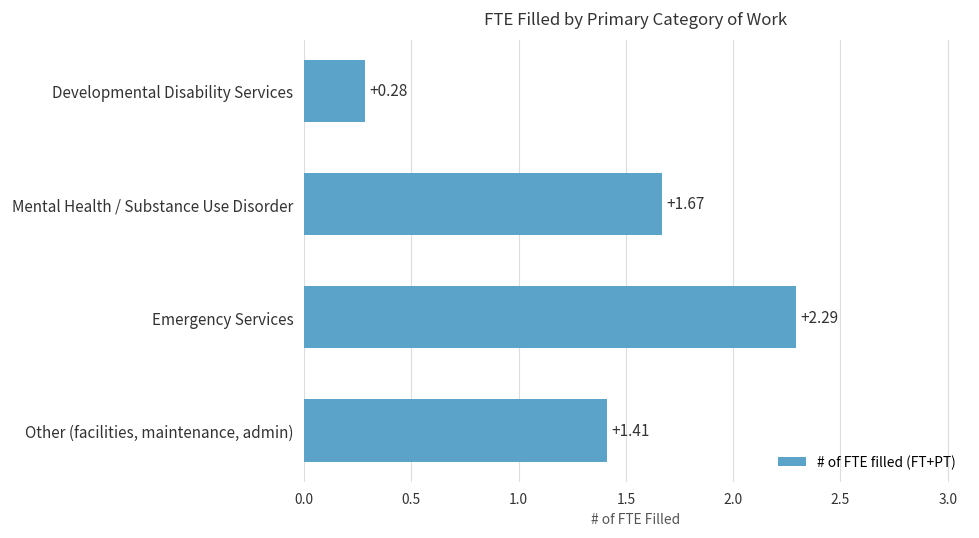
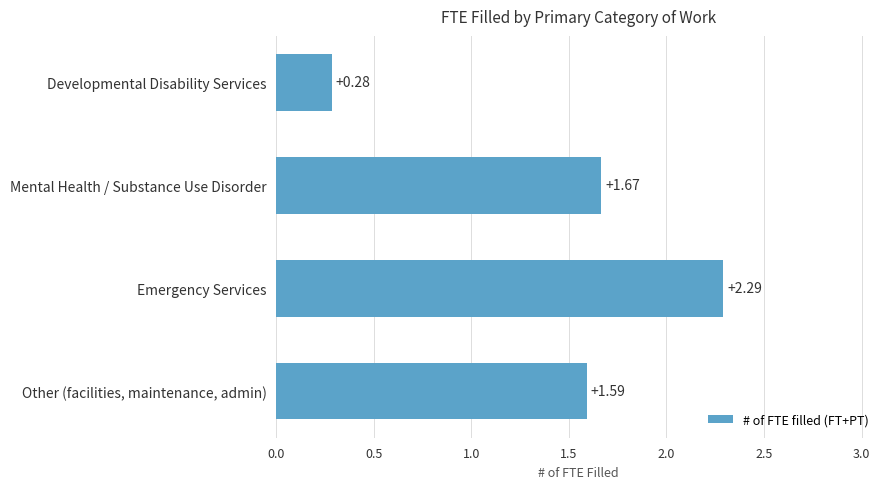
  {
    "Developmental Disability Services": "+0.28",
    "Mental Health / Substance Use Disorder": "+1.67",
    "Emergency Services": "+2.29",
-   "Other (facilities, maintenance, admin)": "+1.41"
+   "Other (facilities, maintenance, admin)": "+1.59"
  }
